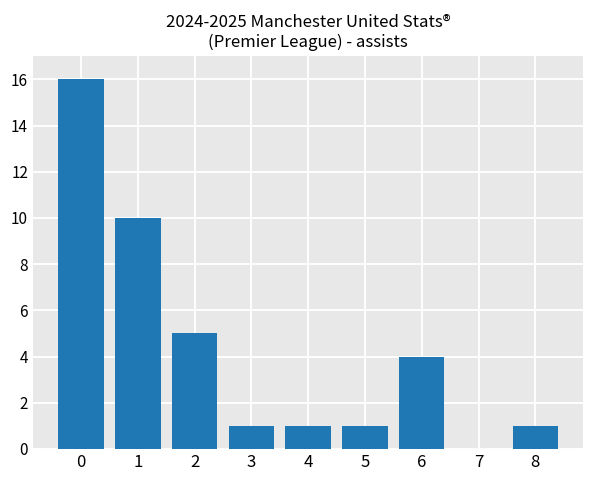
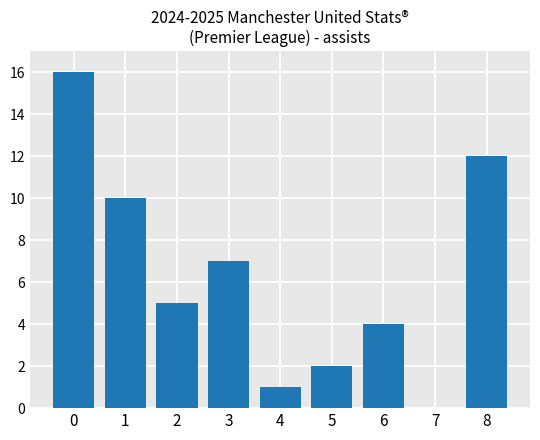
  {
    "0": 16,
    "1": 10,
    "2": 5,
-   "3": 1,
+   "3": 7,
    "4": 1,
-   "5": 1,
+   "5": 2,
    "6": 4,
    "7": 0,
-   "8": 1
+   "8": 12
  }
